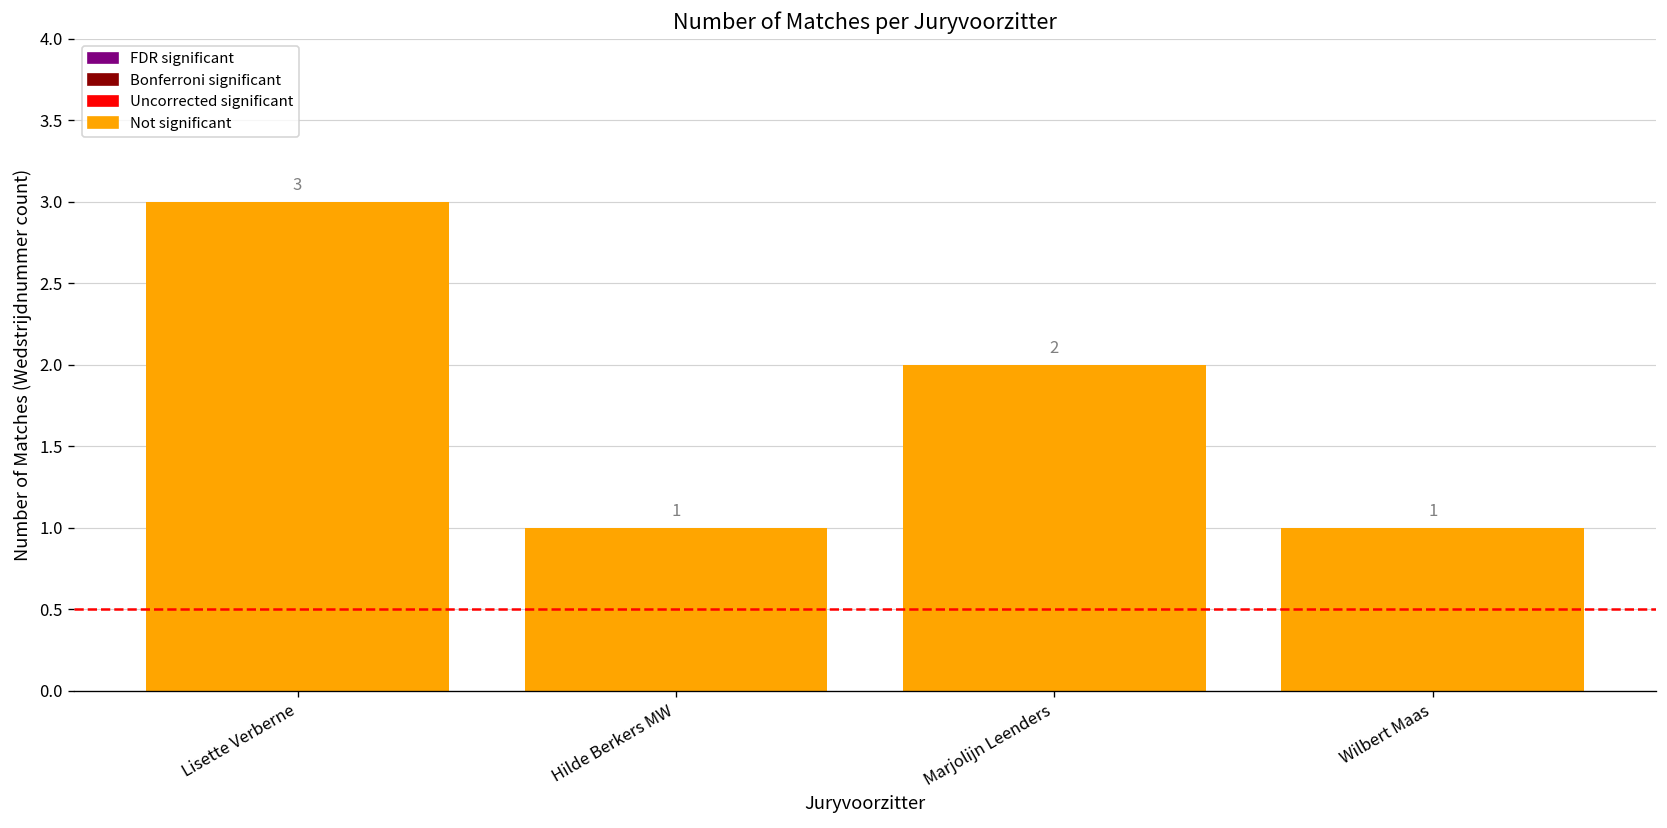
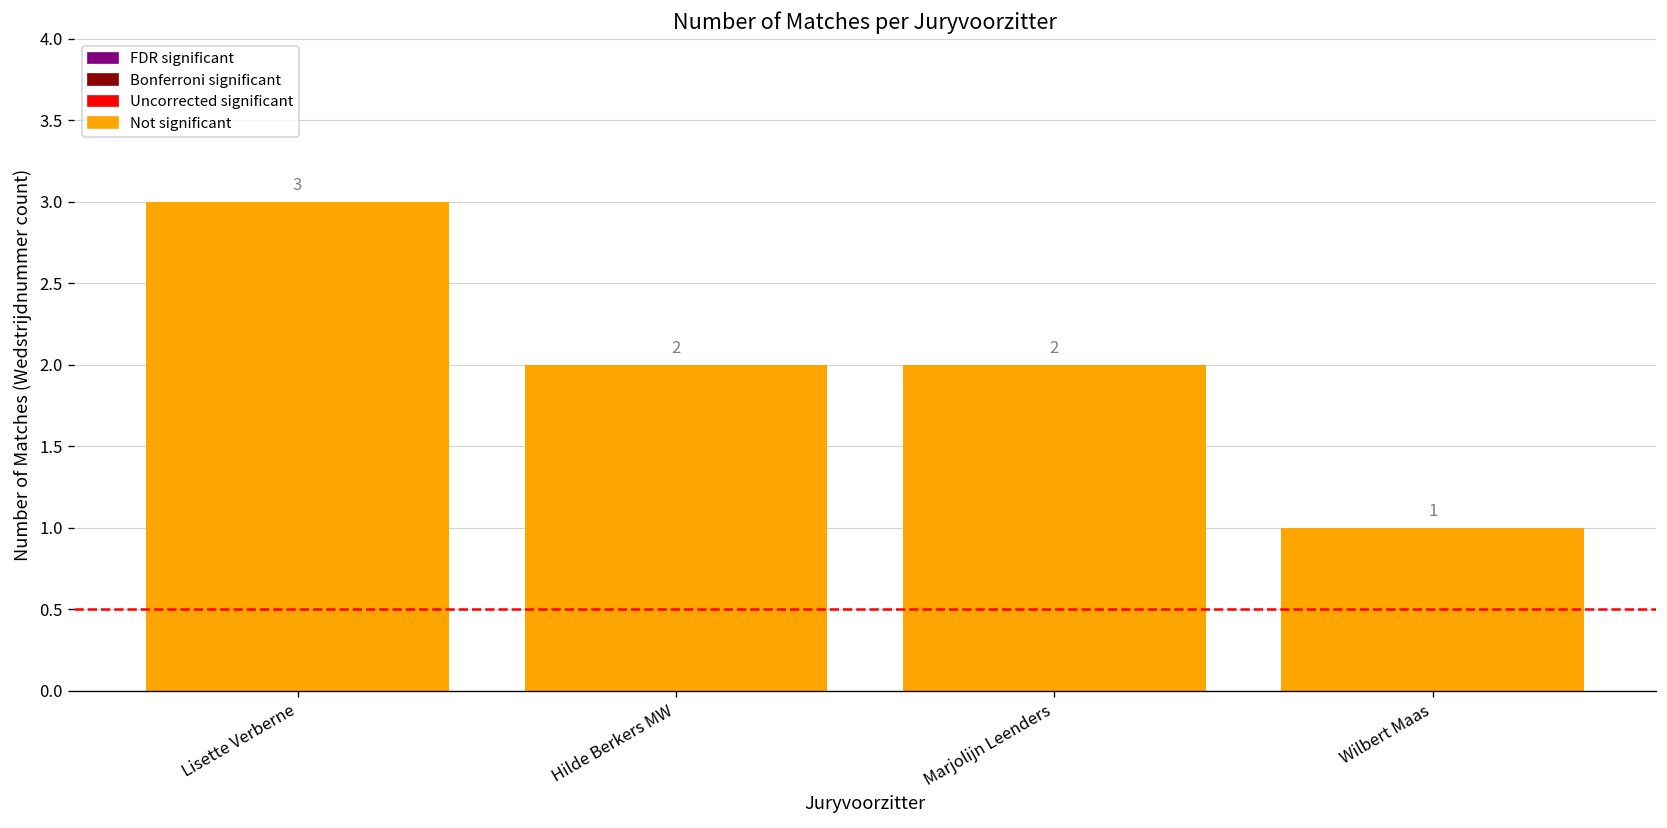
  {
    "Lisette Verberne": 3,
-   "Hilde Berkers MW": 1,
+   "Hilde Berkers MW": 2,
    "Marjolijn Leenders": 2,
    "Wilbert Maas": 1
  }
